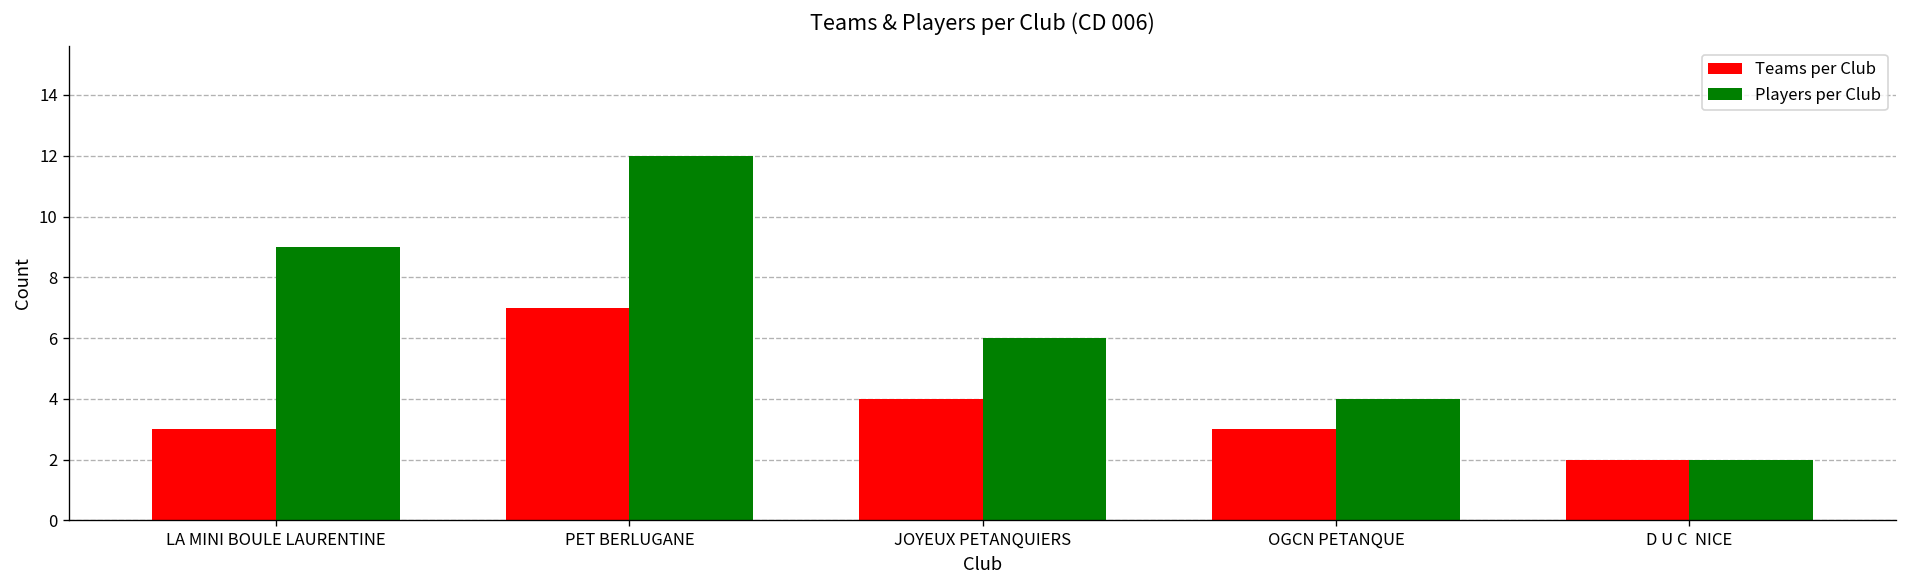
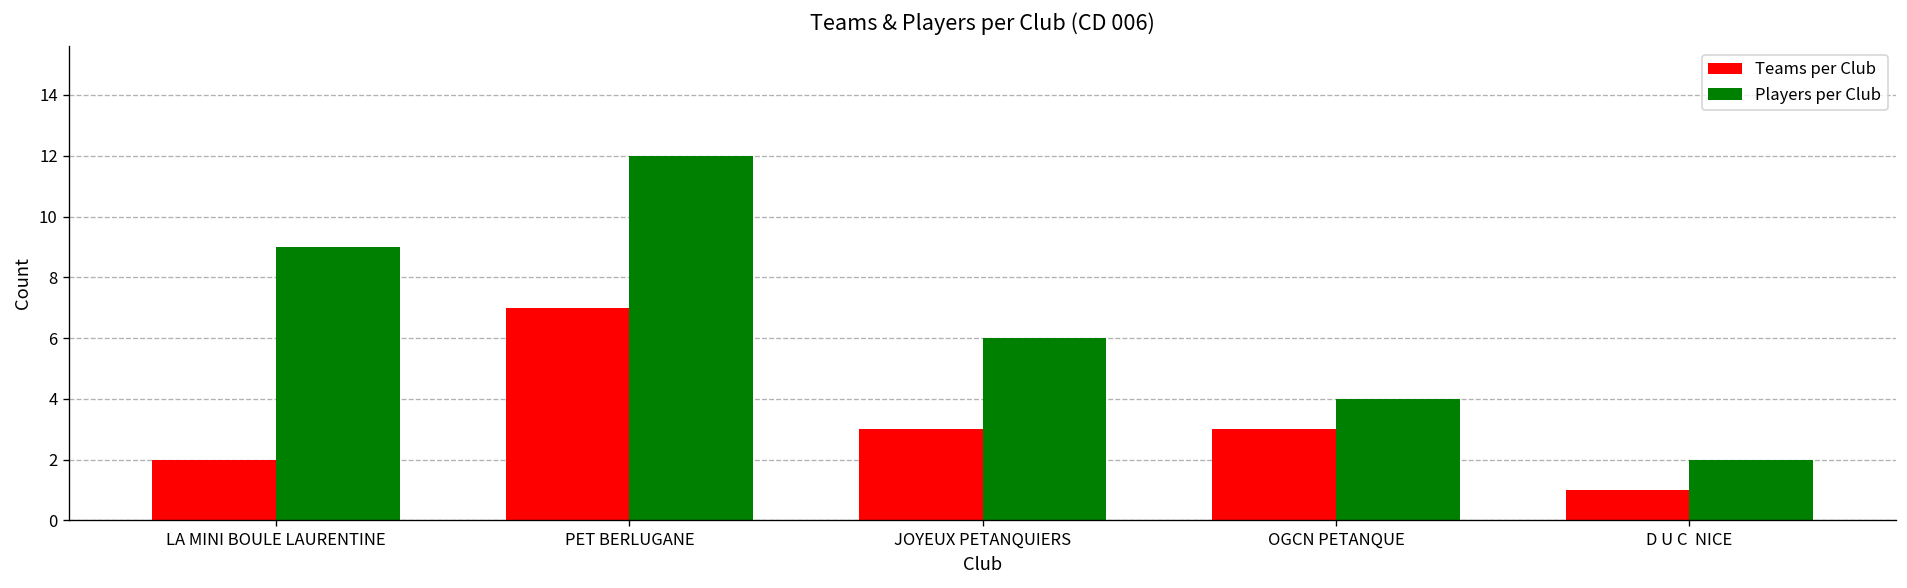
  {
    "Teams per Club": {
-     "LA MINI BOULE LAURENTINE": 3,
+     "LA MINI BOULE LAURENTINE": 2,
      "PET BERLUGANE": 7,
-     "JOYEUX PETANQUIERS": 4,
+     "JOYEUX PETANQUIERS": 3,
      "OGCN PETANQUE": 3,
-     "D U C NICE": 2
+     "D U C NICE": 1
    },
    "Players per Club": {
      "LA MINI BOULE LAURENTINE": 9,
      "PET BERLUGANE": 12,
      "JOYEUX PETANQUIERS": 6,
      "OGCN PETANQUE": 4,
      "D U C NICE": 2
    }
  }
